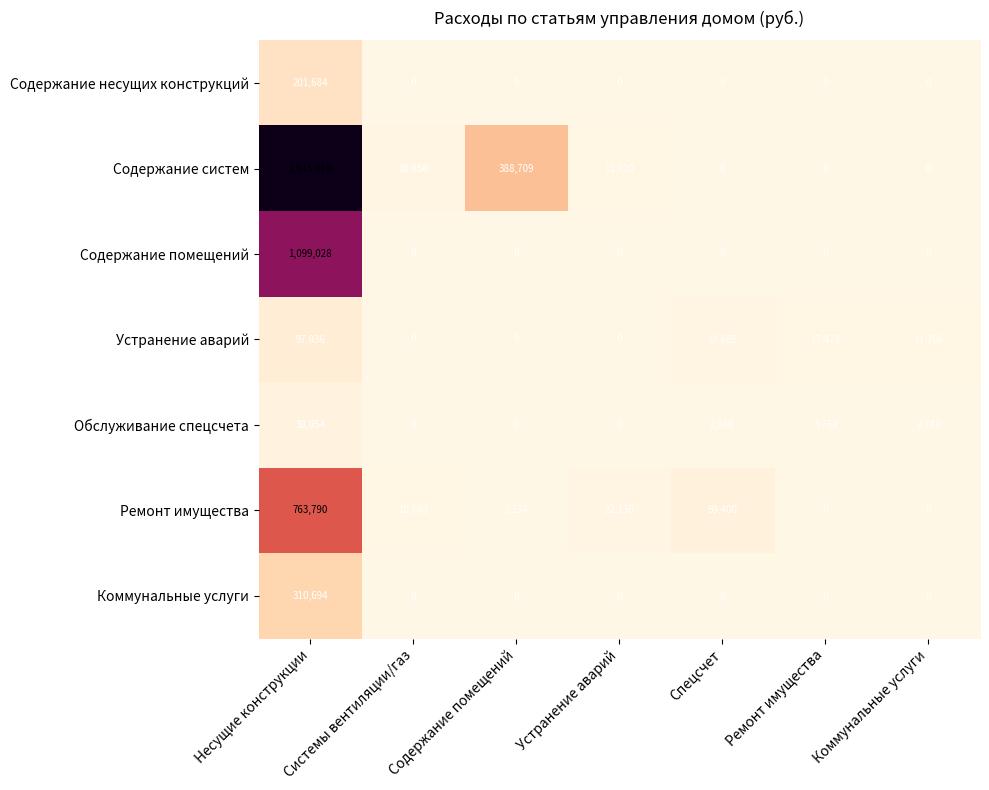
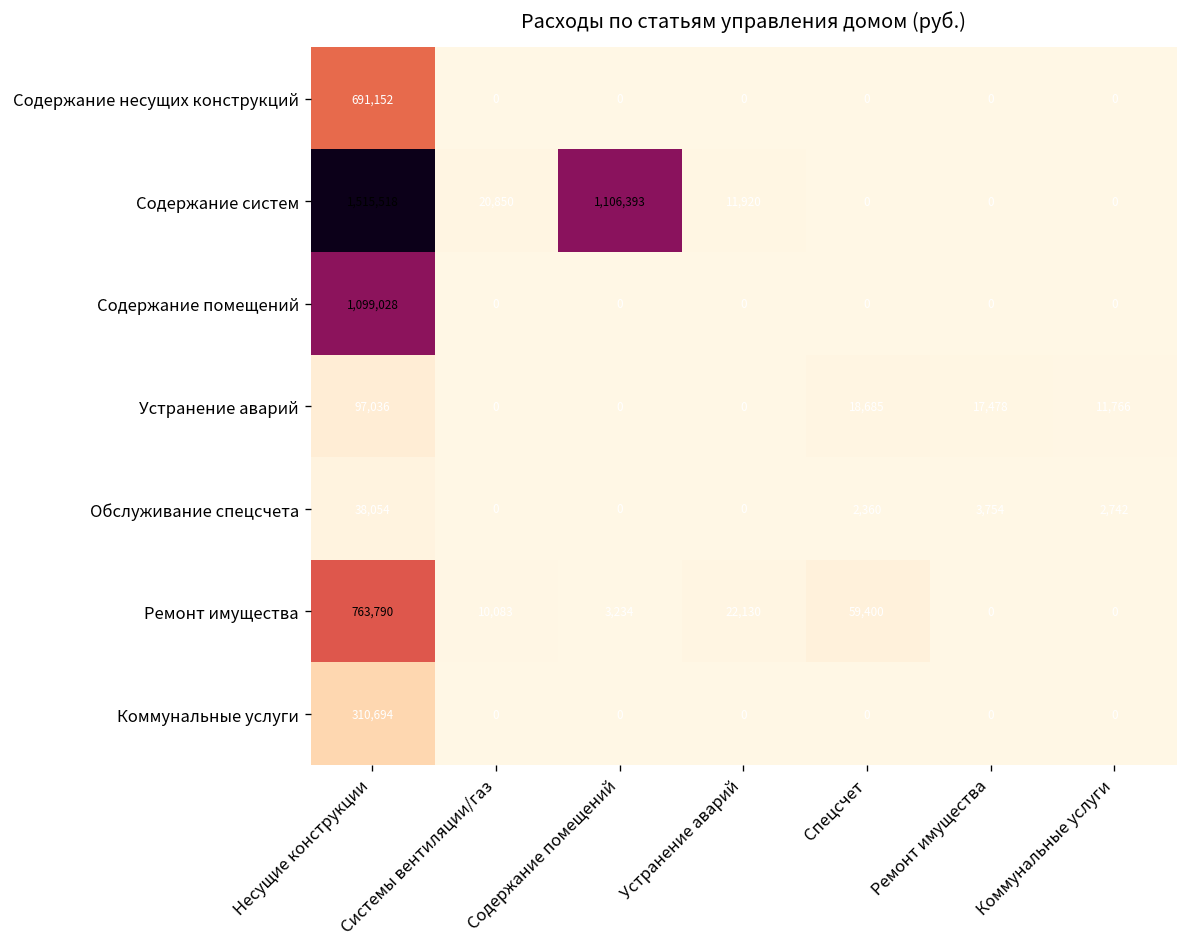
  {
    "Содержание несущих конструкций": {
-     "Несущие конструкции": "201,684"
+     "Несущие конструкции": "691,152"
    },
    "Содержание систем": {
-     "Содержание помещений": "388,709"
+     "Содержание помещений": "1,106,393"
    },
    "Содержание помещений": {
      "Несущие конструкции": "1,099,028"
    },
    "Ремонт имущества": {
      "Несущие конструкции": "763,790"
    },
    "Коммунальные услуги": {
      "Несущие конструкции": "310,694"
    }
  }
